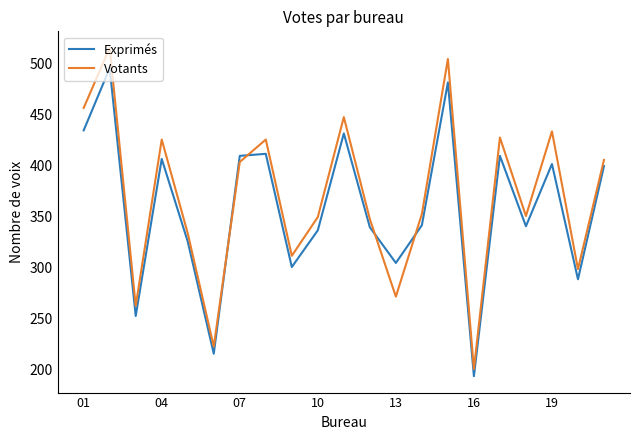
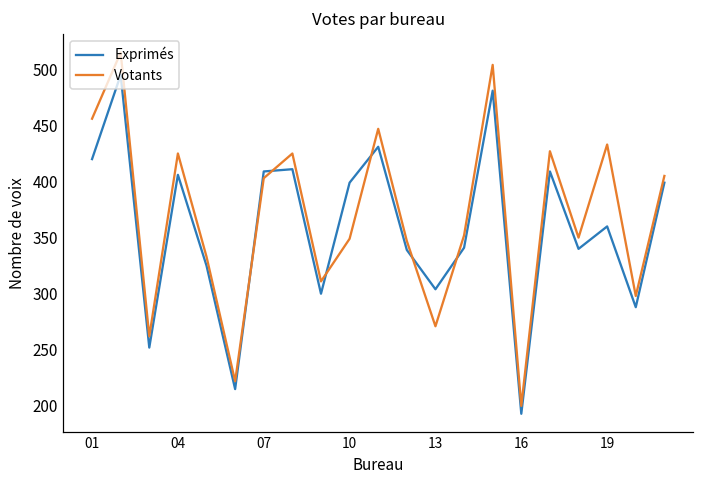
  {
    "Exprimés": {
-     "01": 434,
+     "01": 420,
      "04": 406,
      "07": 409,
-     "10": 336,
+     "10": 399,
      "13": 304,
      "16": 193,
-     "19": 401
+     "19": 360
    },
    "Votants": {
      "01": 456,
      "04": 425,
      "07": 403,
      "10": 349,
      "13": 271,
      "16": 200,
      "19": 433
    }
  }
